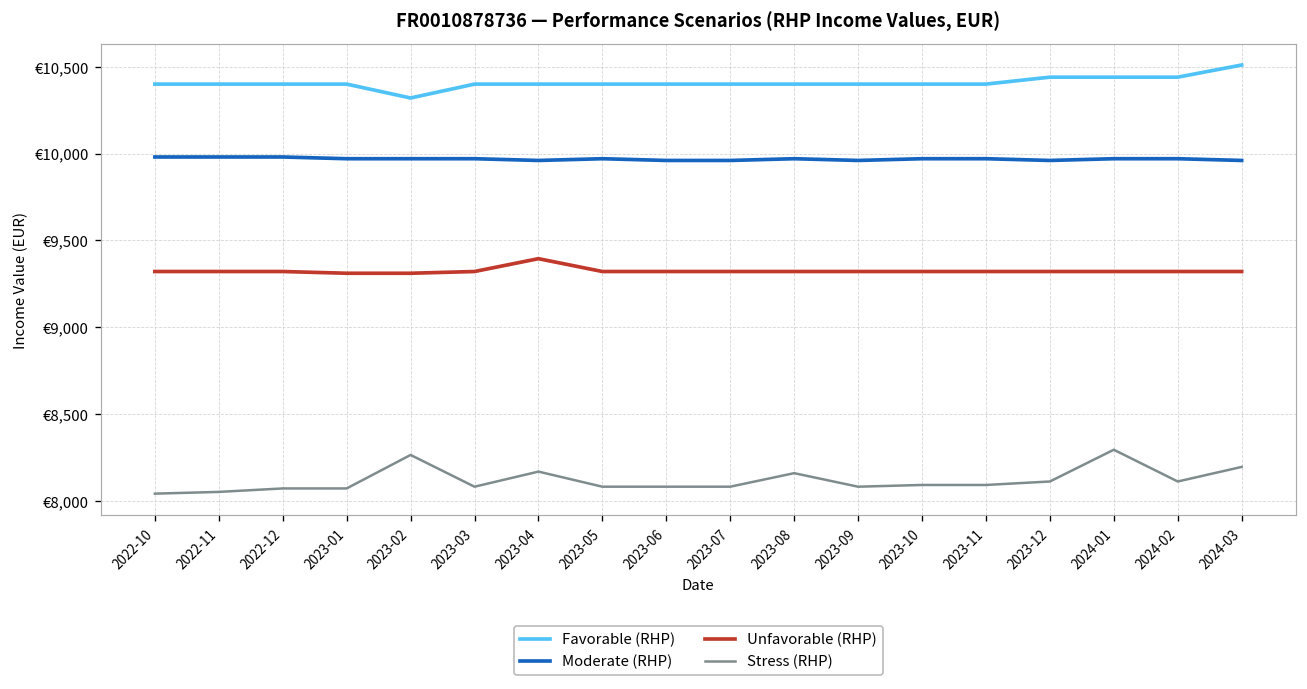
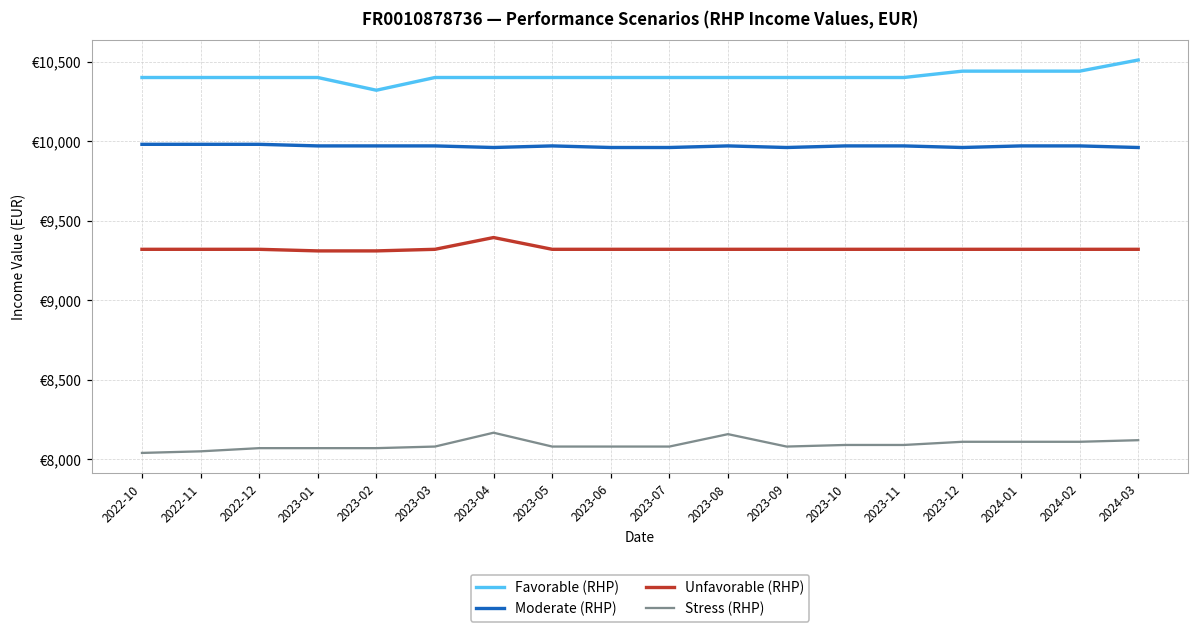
  {
    "Favorable (RHP)": {
      "2022-10": "€10,400",
      "2022-11": "€10,400",
      "2022-12": "€10,400",
      "2023-01": "€10,400",
      "2023-02": "€10,320",
      "2023-03": "€10,400",
      "2023-04": "€10,400",
      "2023-05": "€10,400",
      "2023-06": "€10,400",
      "2023-07": "€10,400",
      "2023-08": "€10,400",
      "2023-09": "€10,400",
      "2023-10": "€10,400",
      "2023-11": "€10,400",
      "2023-12": "€10,440",
      "2024-01": "€10,440",
      "2024-02": "€10,440",
      "2024-03": "€10,510"
    },
    "Moderate (RHP)": {
      "2022-10": "€9,980",
      "2022-11": "€9,980",
      "2022-12": "€9,980",
      "2023-01": "€9,970",
      "2023-02": "€9,970",
      "2023-03": "€9,970",
      "2023-04": "€9,960",
      "2023-05": "€9,970",
      "2023-06": "€9,960",
      "2023-07": "€9,960",
      "2023-08": "€9,970",
      "2023-09": "€9,960",
      "2023-10": "€9,970",
      "2023-11": "€9,970",
      "2023-12": "€9,960",
      "2024-01": "€9,970",
      "2024-02": "€9,970",
      "2024-03": "€9,960"
    },
    "Unfavorable (RHP)": {
      "2022-10": "€9,320",
      "2022-11": "€9,320",
      "2022-12": "€9,320",
      "2023-01": "€9,310",
      "2023-02": "€9,310",
      "2023-03": "€9,320",
      "2023-04": "€9,390",
      "2023-05": "€9,320",
      "2023-06": "€9,320",
      "2023-07": "€9,320",
      "2023-08": "€9,320",
      "2023-09": "€9,320",
      "2023-10": "€9,320",
      "2023-11": "€9,320",
      "2023-12": "€9,320",
      "2024-01": "€9,320",
      "2024-02": "€9,320",
      "2024-03": "€9,320"
    },
    "Stress (RHP)": {
      "2022-10": "€8,040",
      "2022-11": "€8,050",
      "2022-12": "€8,070",
      "2023-01": "€8,070",
-     "2023-02": "€8,260",
+     "2023-02": "€8,070",
      "2023-03": "€8,080",
      "2023-04": "€8,170",
      "2023-05": "€8,080",
      "2023-06": "€8,080",
      "2023-07": "€8,080",
      "2023-08": "€8,160",
      "2023-09": "€8,080",
      "2023-10": "€8,090",
      "2023-11": "€8,090",
      "2023-12": "€8,110",
-     "2024-01": "€8,290",
+     "2024-01": "€8,110",
      "2024-02": "€8,110",
-     "2024-03": "€8,190"
+     "2024-03": "€8,120"
    }
  }
